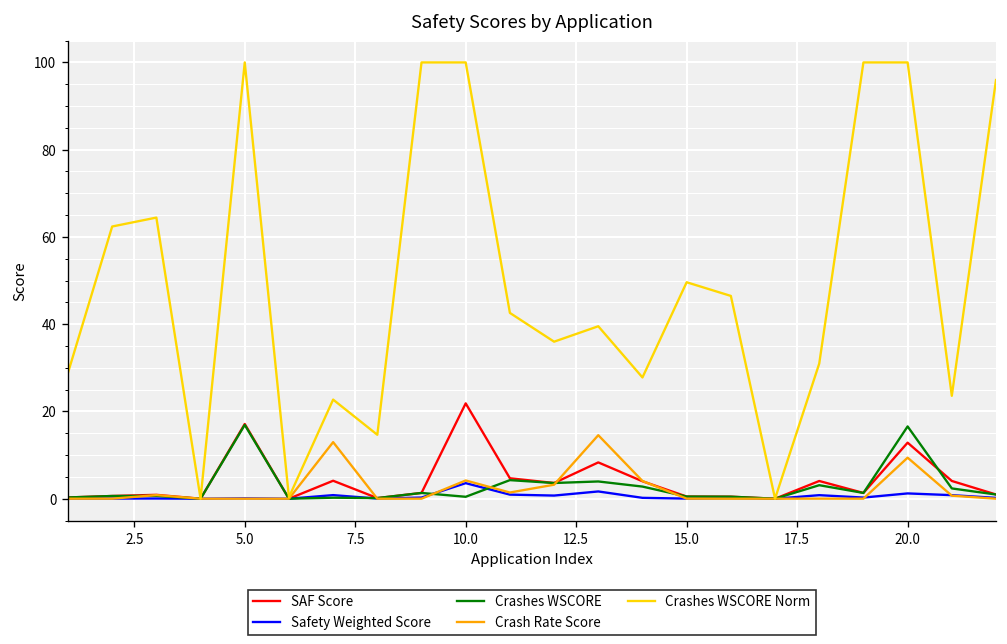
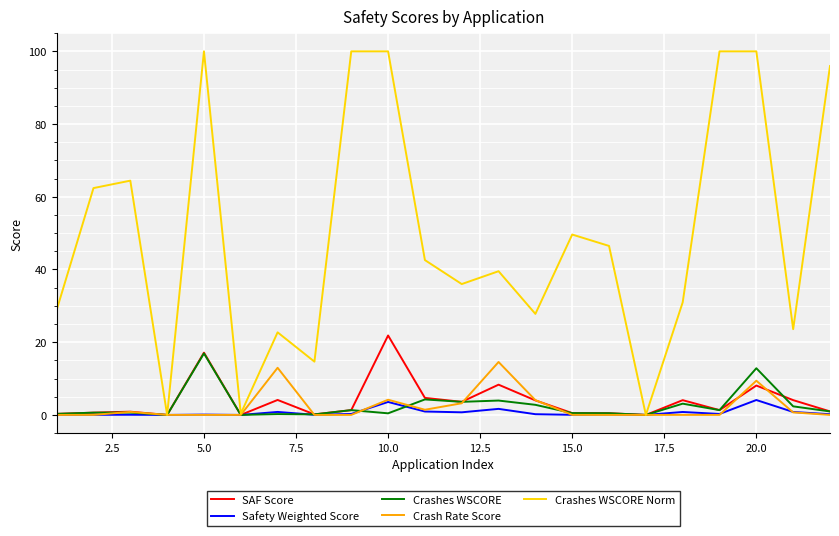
  {
    "SAF Score": {
      "10.0": 22,
-     "20.0": 13
+     "20.0": 8
    },
    "Safety Weighted Score": {
-     "20.0": 1
+     "20.0": 4
    },
    "Crashes WSCORE": {
      "10.0": 0,
-     "20.0": 17
+     "20.0": 13
    }
  }
